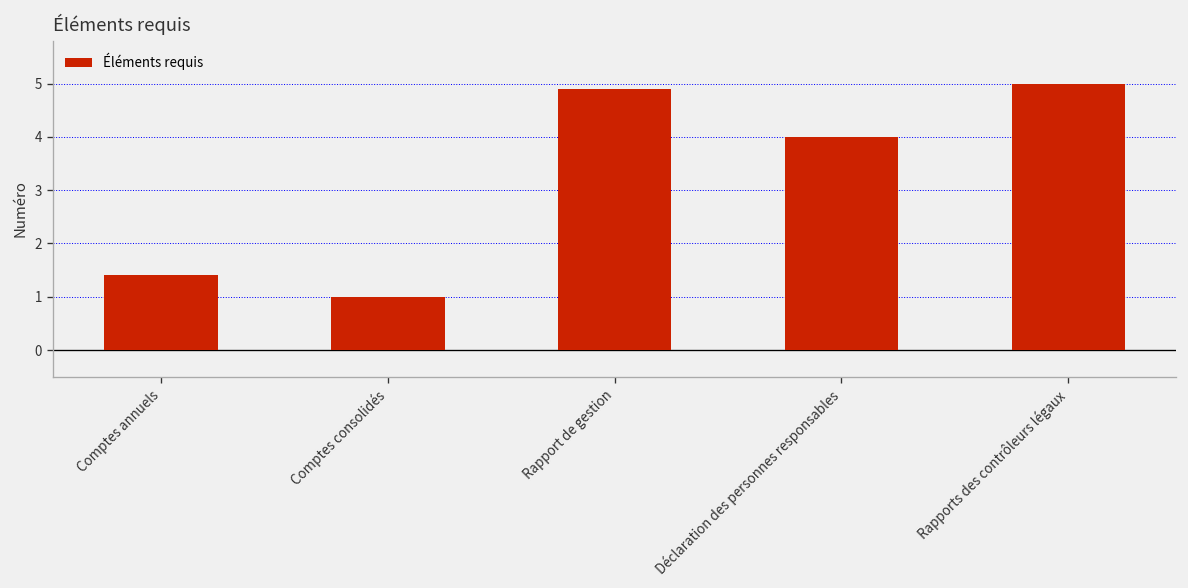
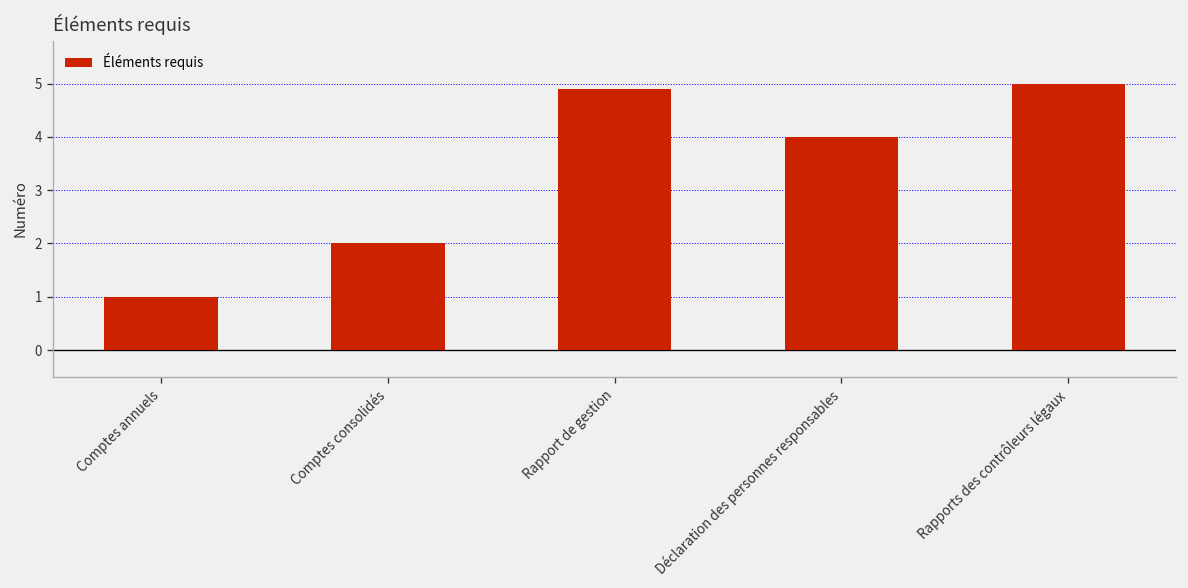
  {
-   "Comptes annuels": 1.4,
-   "Comptes consolidés": 1,
+   "Comptes annuels": 1.0,
+   "Comptes consolidés": 2,
    "Rapport de gestion": 4.9,
    "Déclaration des personnes responsables": 4.0,
    "Rapports des contrôleurs légaux": 5.0
  }
